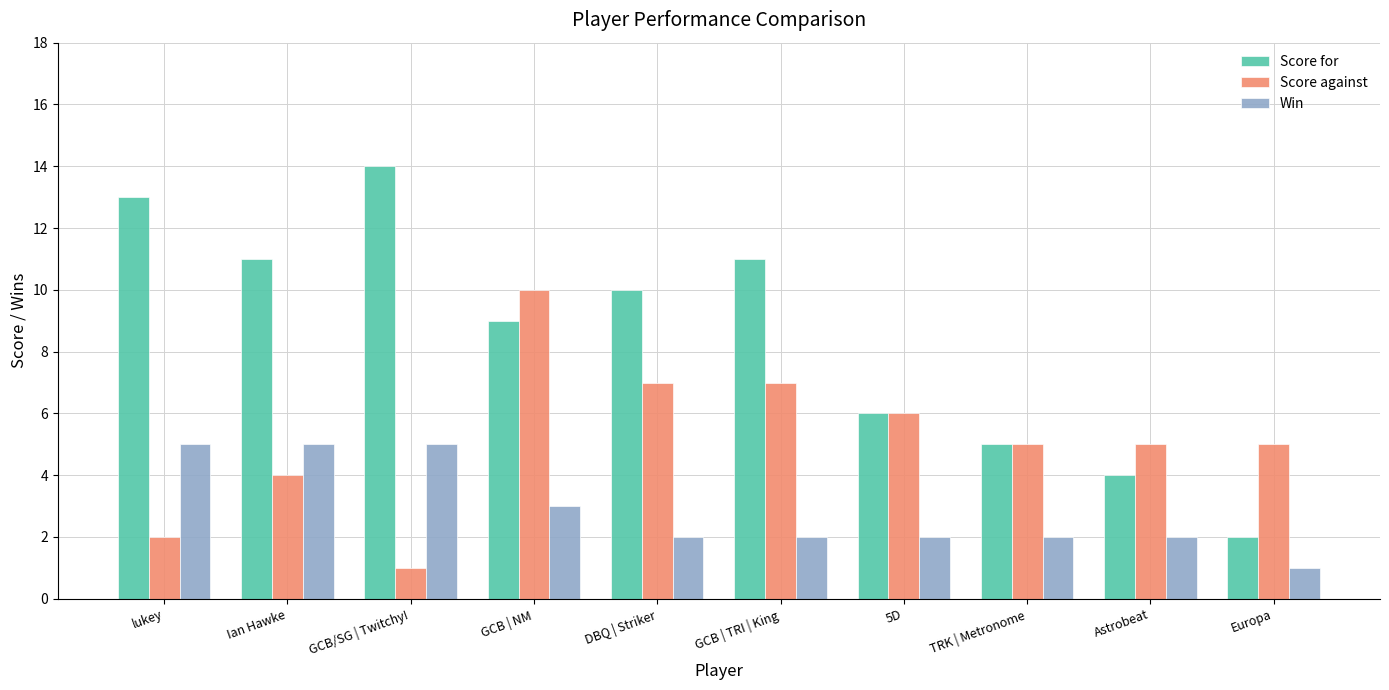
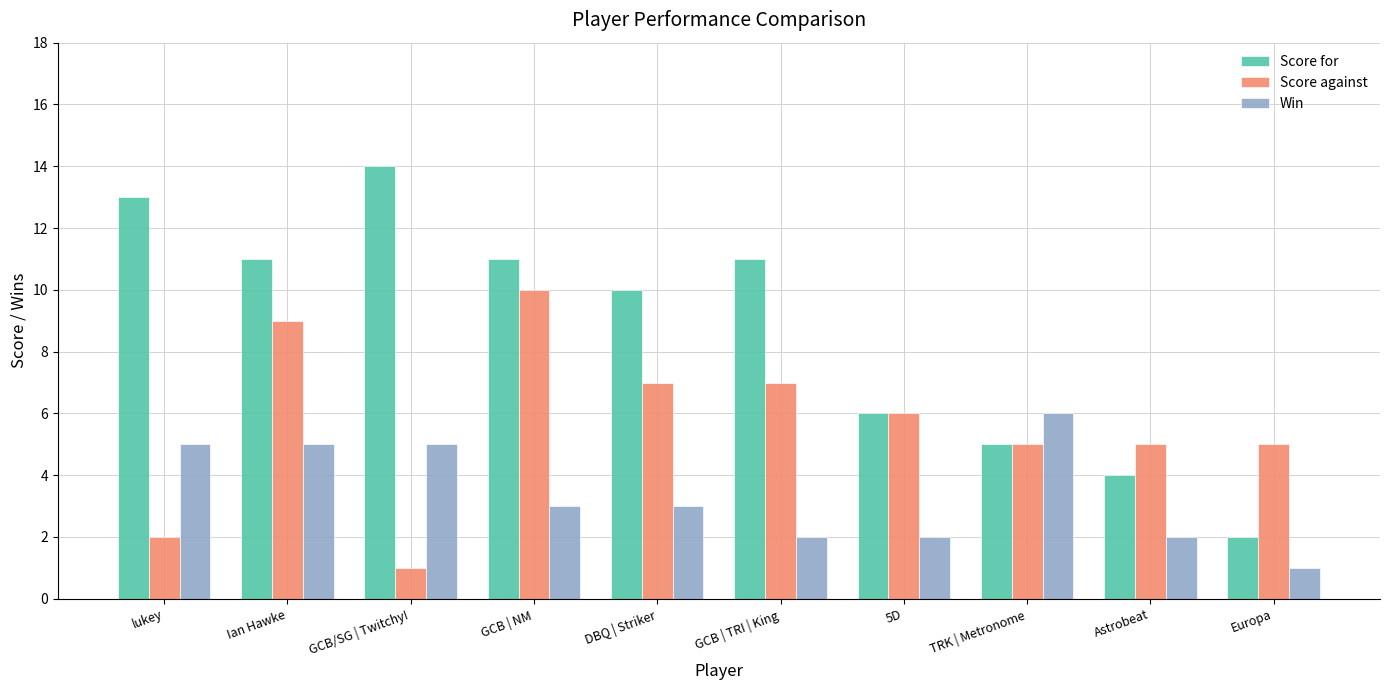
  {
    "Score for": {
      "lukey": 13,
      "Ian Hawke": 11,
      "GCB/SG | Twitchy!": 14,
-     "GCB | NM": 9,
+     "GCB | NM": 11,
      "DBQ | Striker": 10,
      "GCB | TRI | King": 11,
      "5D": 6,
      "TRK | Metronome": 5,
      "Astrobeat": 4,
      "Europa": 2
    },
    "Score against": {
      "lukey": 2,
-     "Ian Hawke": 4,
+     "Ian Hawke": 9,
      "GCB/SG | Twitchy!": 1,
      "GCB | NM": 10,
      "DBQ | Striker": 7,
      "GCB | TRI | King": 7,
      "5D": 6,
      "TRK | Metronome": 5,
      "Astrobeat": 5,
      "Europa": 5
    },
    "Win": {
      "lukey": 5,
      "Ian Hawke": 5,
      "GCB/SG | Twitchy!": 5,
      "GCB | NM": 3,
-     "DBQ | Striker": 2,
+     "DBQ | Striker": 3,
      "GCB | TRI | King": 2,
      "5D": 2,
-     "TRK | Metronome": 2,
+     "TRK | Metronome": 6,
      "Astrobeat": 2,
      "Europa": 1
    }
  }
